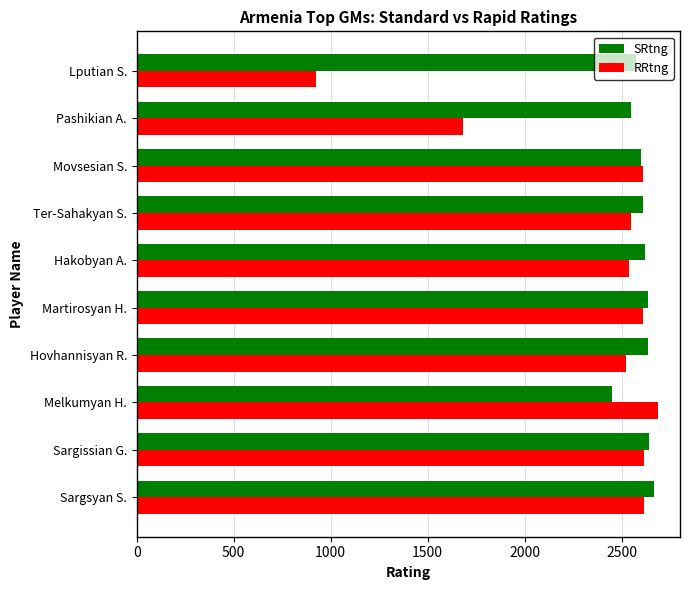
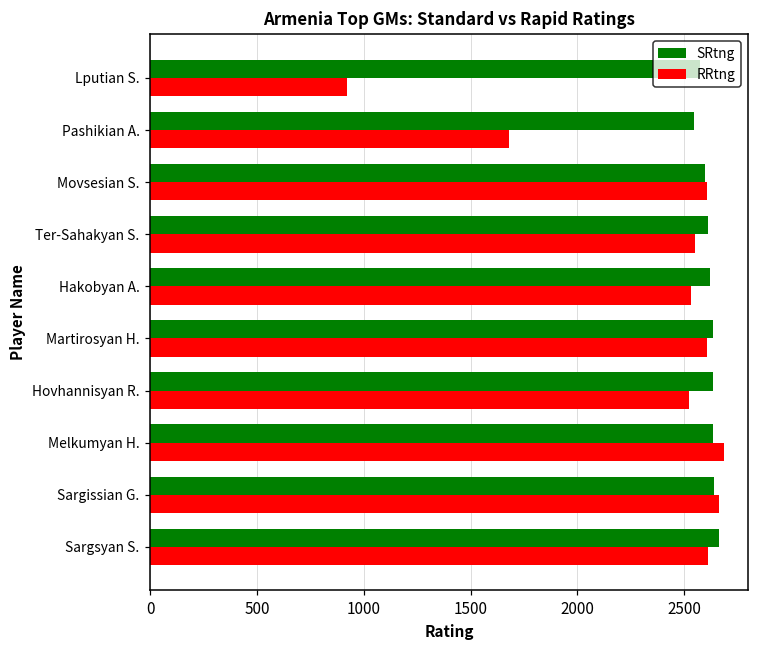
  {
    "SRtng": {
      "Pashikian A.": 2550,
      "Movsesian S.": 2600,
      "Ter-Sahakyan S.": 2610,
      "Hakobyan A.": 2620,
      "Martirosyan H.": 2640,
      "Hovhannisyan R.": 2640,
-     "Melkumyan H.": 2450,
+     "Melkumyan H.": 2640,
      "Sargissian G.": 2640,
      "Sargsyan S.": 2670
    },
    "RRtng": {
      "Lputian S.": 920,
      "Pashikian A.": 1680,
      "Movsesian S.": 2610,
      "Ter-Sahakyan S.": 2550,
      "Hakobyan A.": 2540,
      "Martirosyan H.": 2610,
      "Hovhannisyan R.": 2520,
      "Melkumyan H.": 2690,
-     "Sargissian G.": 2610,
+     "Sargissian G.": 2670,
      "Sargsyan S.": 2610
    }
  }
